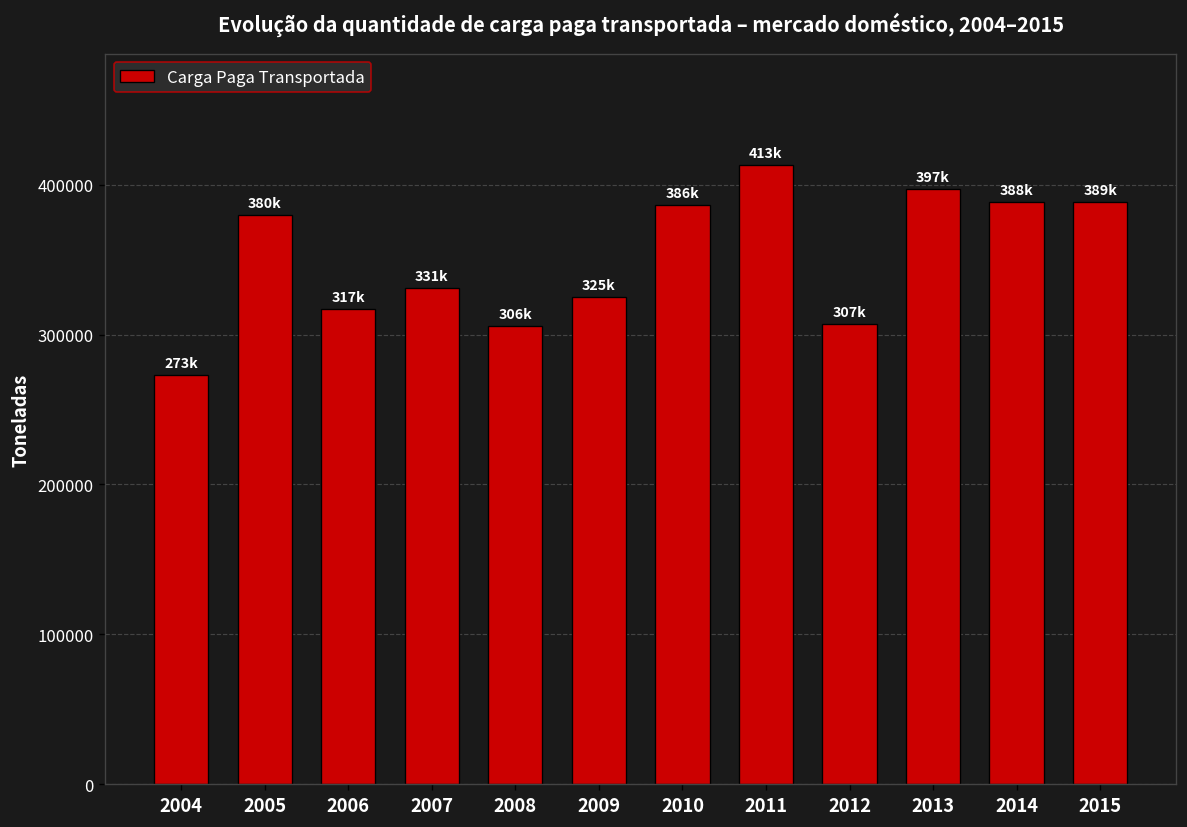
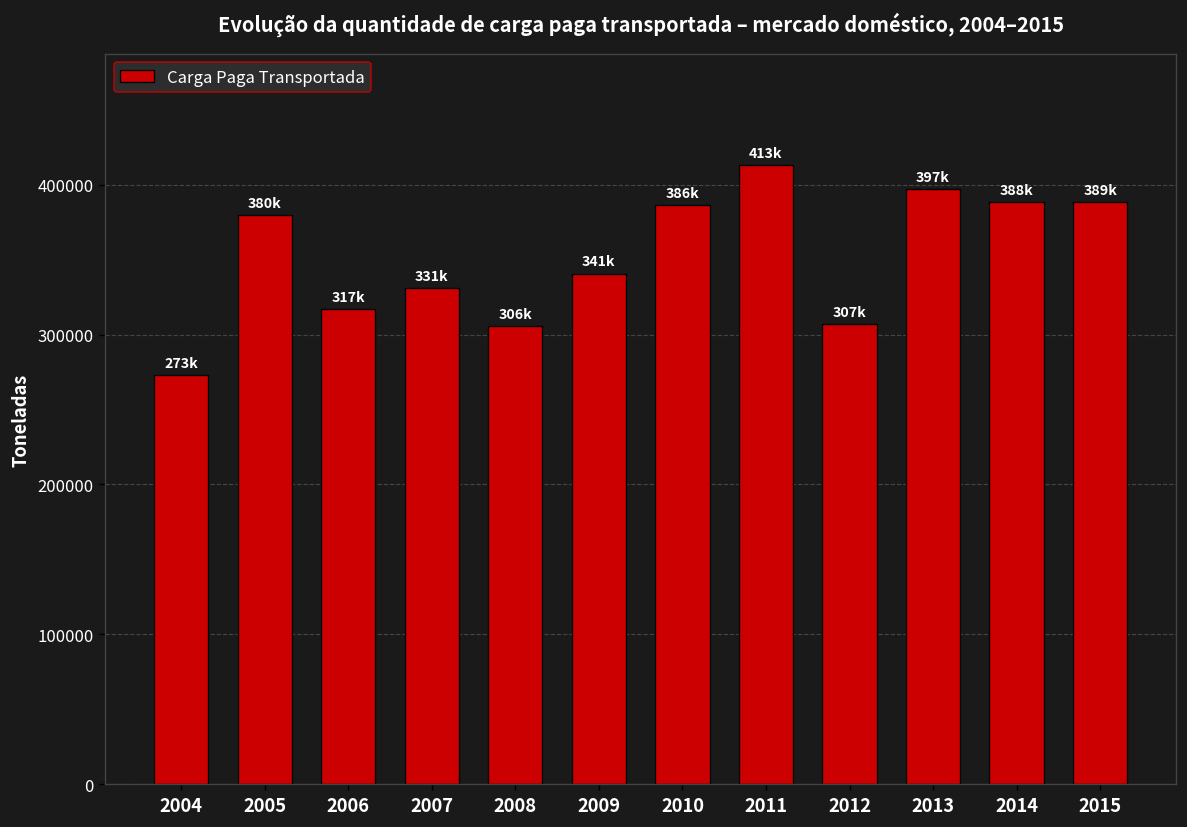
  {
    "2004": "273k",
    "2005": "380k",
    "2006": "317k",
    "2007": "331k",
    "2008": "306k",
-   "2009": "325k",
+   "2009": "341k",
    "2010": "386k",
    "2011": "413k",
    "2012": "307k",
    "2013": "397k",
    "2014": "388k",
    "2015": "389k"
  }
